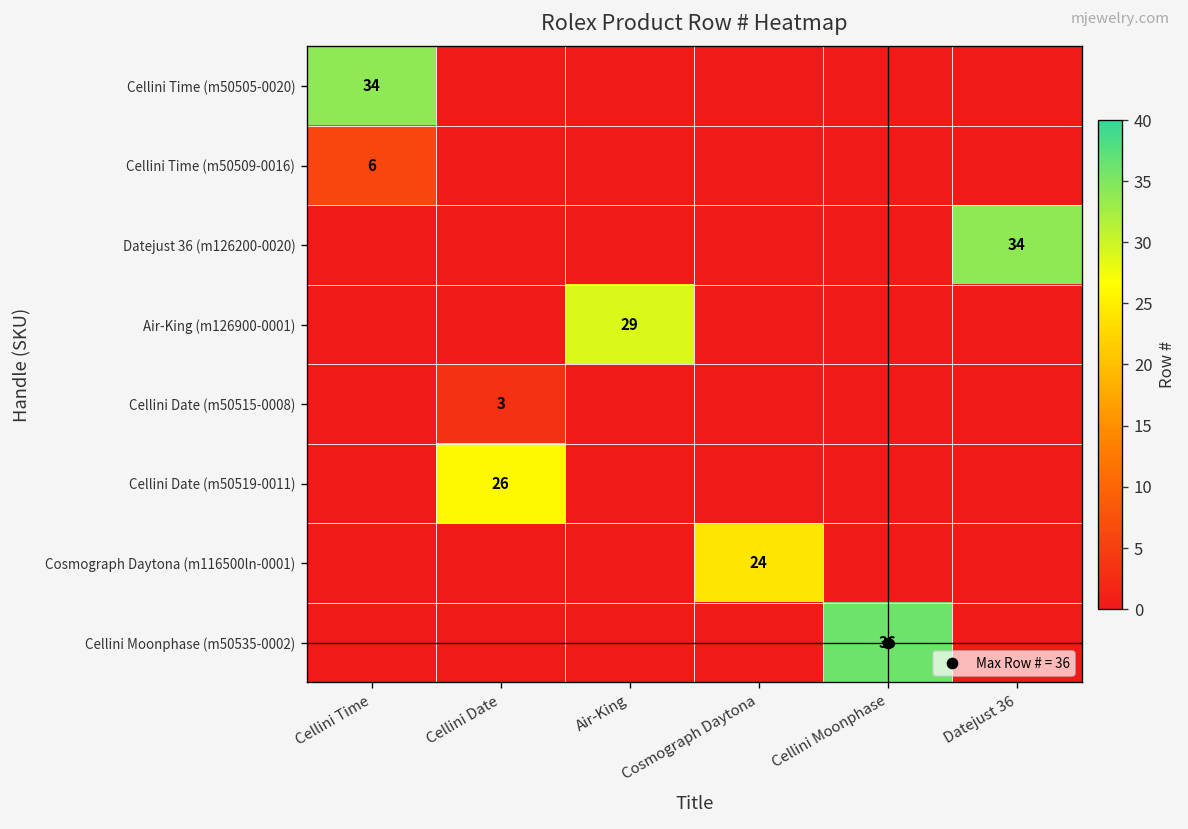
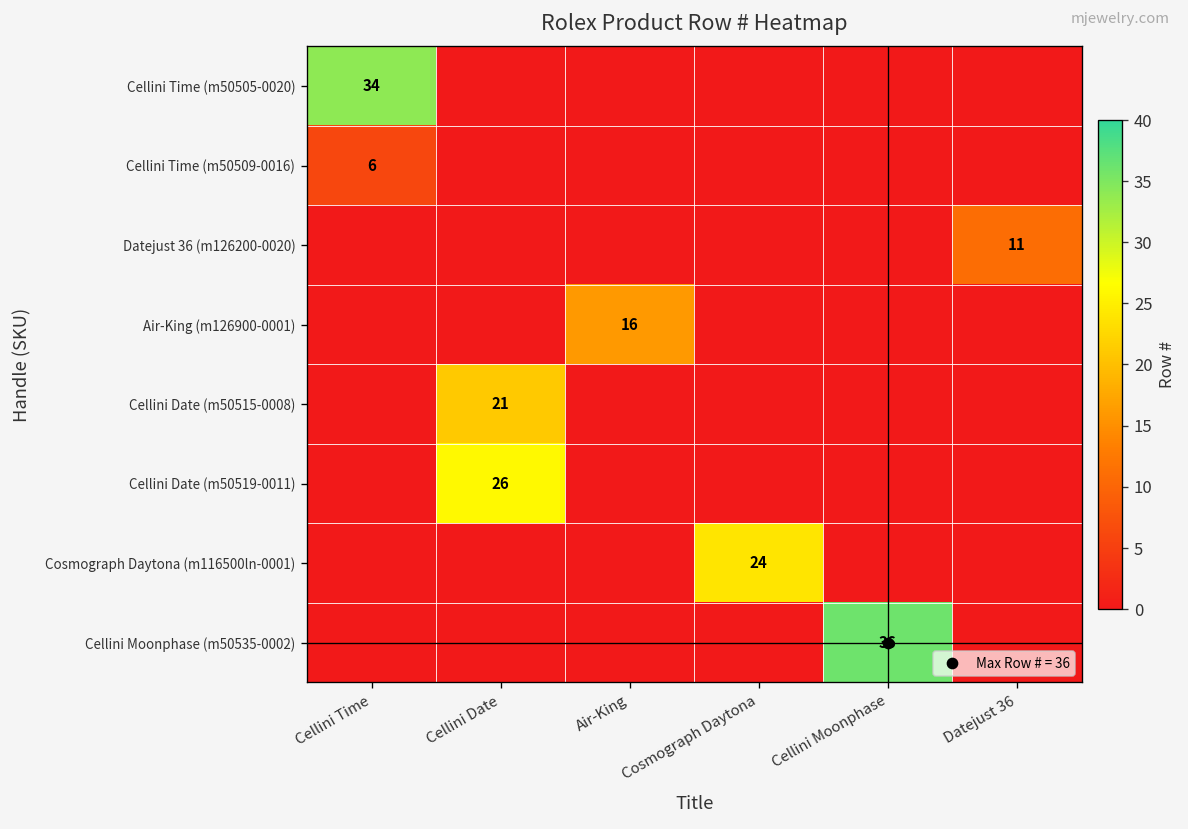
  {
    "Cellini Time (m50505-0020)": {
      "Cellini Time": 34
    },
    "Cellini Time (m50509-0016)": {
      "Cellini Time": 6
    },
    "Datejust 36 (m126200-0020)": {
-     "Datejust 36": 34
+     "Datejust 36": 11
    },
    "Air-King (m126900-0001)": {
-     "Air-King": 29
+     "Air-King": 16
    },
    "Cellini Date (m50515-0008)": {
-     "Cellini Date": 3
+     "Cellini Date": 21
    },
    "Cellini Date (m50519-0011)": {
      "Cellini Date": 26
    },
    "Cosmograph Daytona (m116500ln-0001)": {
      "Cosmograph Daytona": 24
    }
  }
